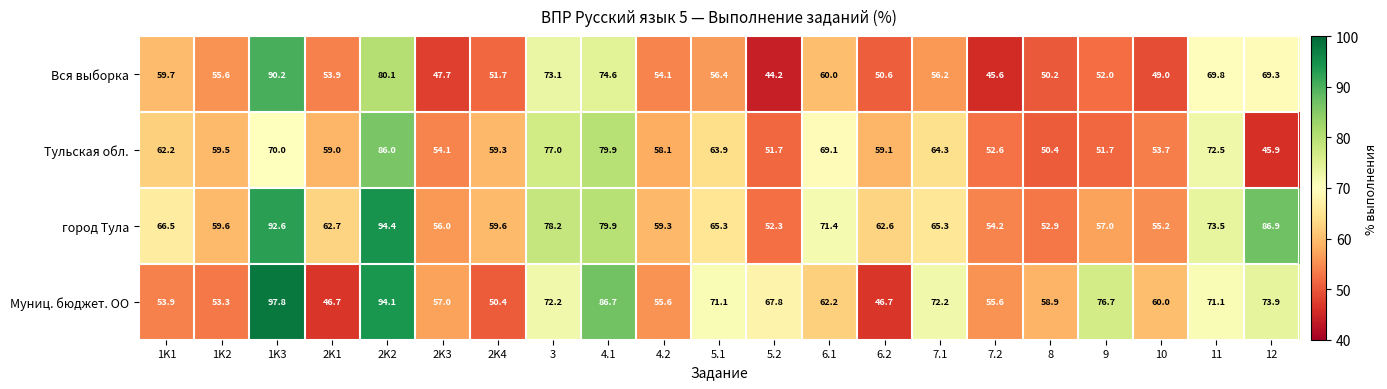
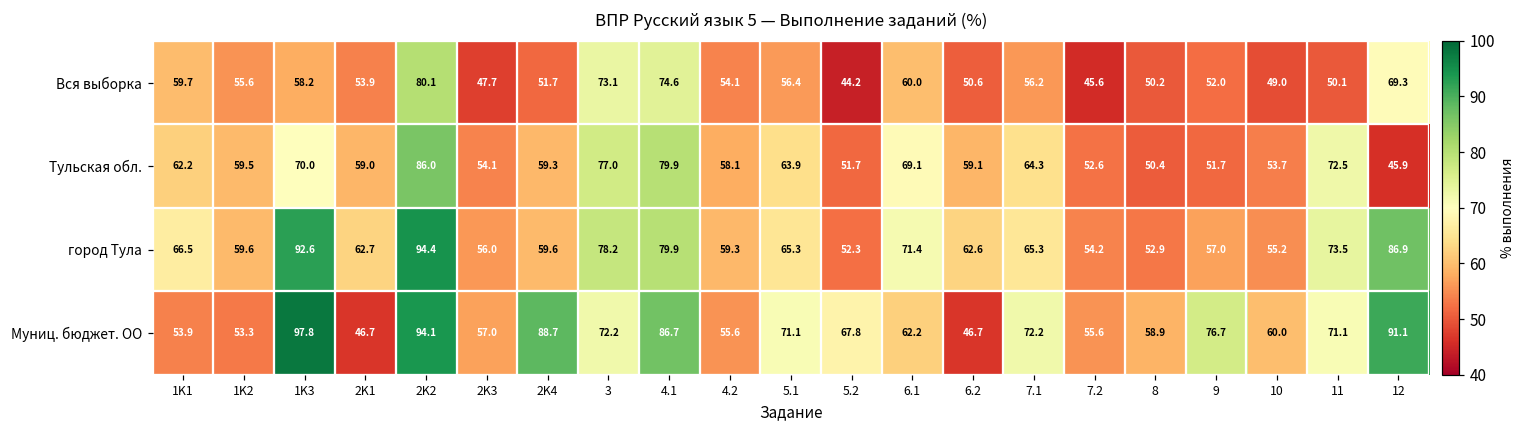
  {
    "Вся выборка": {
      "1K1": 59.7,
      "1K2": 55.6,
-     "1K3": 90.2,
+     "1K3": 58.2,
      "2K1": 53.9,
      "2K2": 80.1,
      "2K3": 47.7,
      "2K4": 51.7,
      "3": 73.1,
      "4.1": 74.6,
      "4.2": 54.1,
      "5.1": 56.4,
      "5.2": 44.2,
      "6.1": 60.0,
      "6.2": 50.6,
      "7.1": 56.2,
      "7.2": 45.6,
      "8": 50.2,
      "9": 52.0,
      "10": 49.0,
-     "11": 69.8,
+     "11": 50.1,
      "12": 69.3
    },
    "Тульская обл.": {
      "1K1": 62.2,
      "1K2": 59.5,
      "1K3": 70.0,
      "2K1": 59.0,
      "2K2": 86.0,
      "2K3": 54.1,
      "2K4": 59.3,
      "3": 77.0,
      "4.1": 79.9,
      "4.2": 58.1,
      "5.1": 63.9,
      "5.2": 51.7,
      "6.1": 69.1,
      "6.2": 59.1,
      "7.1": 64.3,
      "7.2": 52.6,
      "8": 50.4,
      "9": 51.7,
      "10": 53.7,
      "11": 72.5,
      "12": 45.9
    },
    "город Тула": {
      "1K1": 66.5,
      "1K2": 59.6,
      "1K3": 92.6,
      "2K1": 62.7,
      "2K2": 94.4,
      "2K3": 56.0,
      "2K4": 59.6,
      "3": 78.2,
      "4.1": 79.9,
      "4.2": 59.3,
      "5.1": 65.3,
      "5.2": 52.3,
      "6.1": 71.4,
      "6.2": 62.6,
      "7.1": 65.3,
      "7.2": 54.2,
      "8": 52.9,
      "9": 57.0,
      "10": 55.2,
      "11": 73.5,
      "12": 86.9
    },
    "Муниц. бюджет. ОО": {
      "1K1": 53.9,
      "1K2": 53.3,
      "1K3": 97.8,
      "2K1": 46.7,
      "2K2": 94.1,
      "2K3": 57.0,
-     "2K4": 50.4,
+     "2K4": 88.7,
      "3": 72.2,
      "4.1": 86.7,
      "4.2": 55.6,
      "5.1": 71.1,
      "5.2": 67.8,
      "6.1": 62.2,
      "6.2": 46.7,
      "7.1": 72.2,
      "7.2": 55.6,
      "8": 58.9,
      "9": 76.7,
      "10": 60.0,
      "11": 71.1,
-     "12": 73.9
+     "12": 91.1
    }
  }
